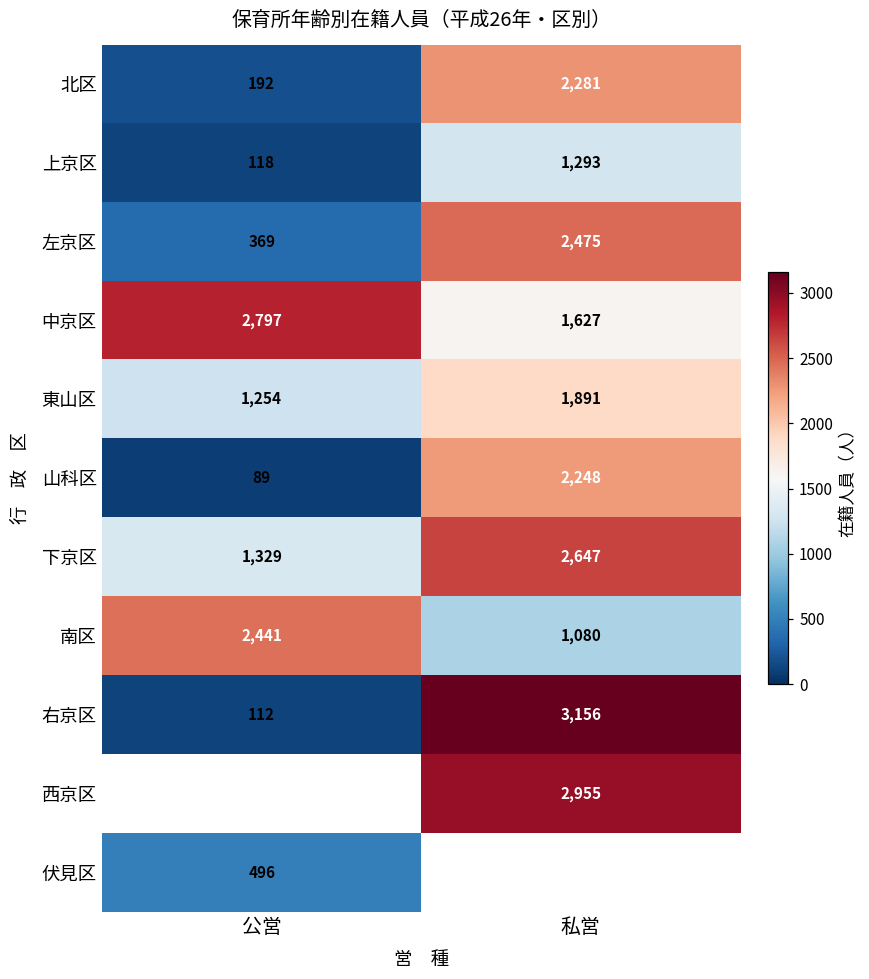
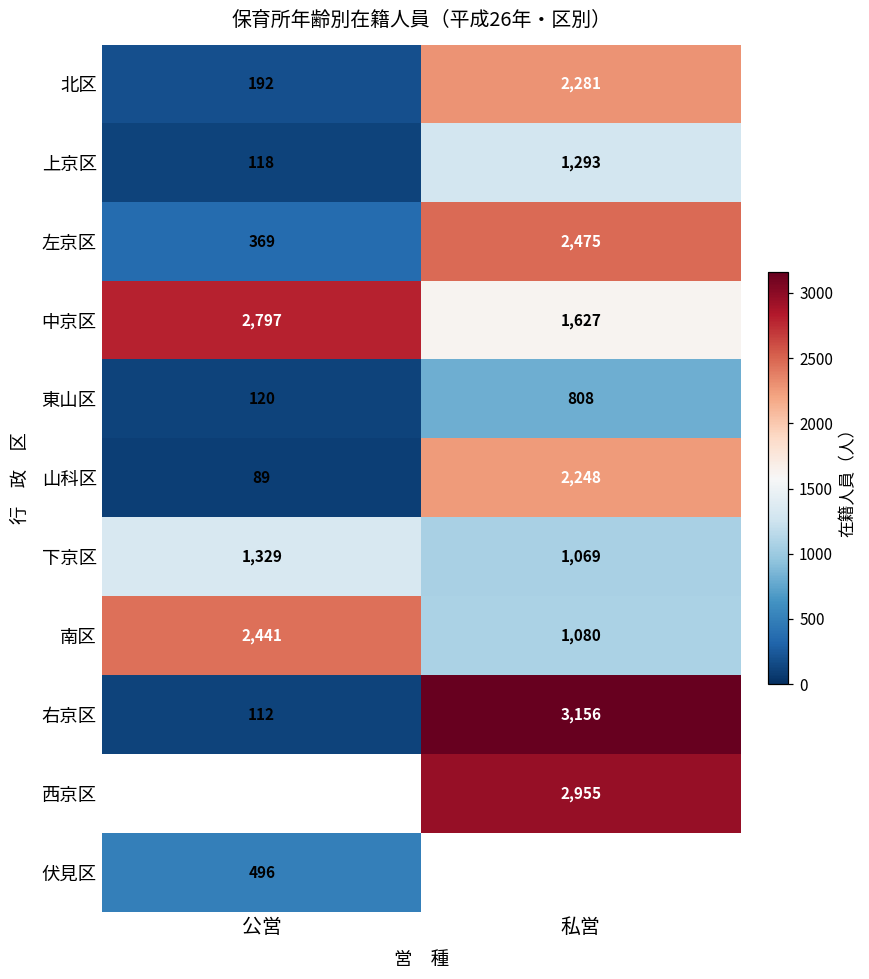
  {
    "北区": {
      "公営": "192",
      "私営": "2,281"
    },
    "上京区": {
      "公営": "118",
      "私営": "1,293"
    },
    "左京区": {
      "公営": "369",
      "私営": "2,475"
    },
    "中京区": {
      "公営": "2,797",
      "私営": "1,627"
    },
    "東山区": {
-     "公営": "1,254",
-     "私営": "1,891"
+     "公営": "120",
+     "私営": "808"
    },
    "山科区": {
      "公営": "89",
      "私営": "2,248"
    },
    "下京区": {
      "公営": "1,329",
-     "私営": "2,647"
+     "私営": "1,069"
    },
    "南区": {
      "公営": "2,441",
      "私営": "1,080"
    },
    "右京区": {
      "公営": "112",
      "私営": "3,156"
    },
    "西京区": {
      "私営": "2,955"
    },
    "伏見区": {
      "公営": "496"
    }
  }
